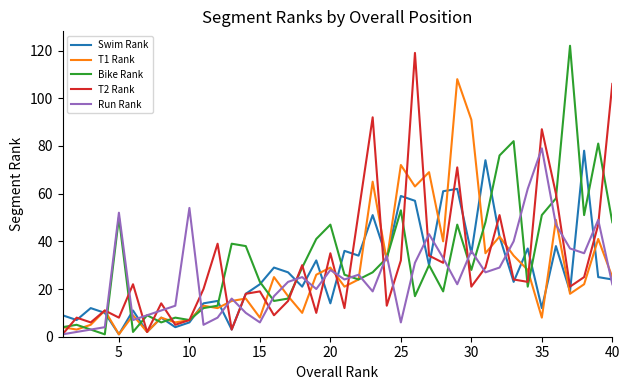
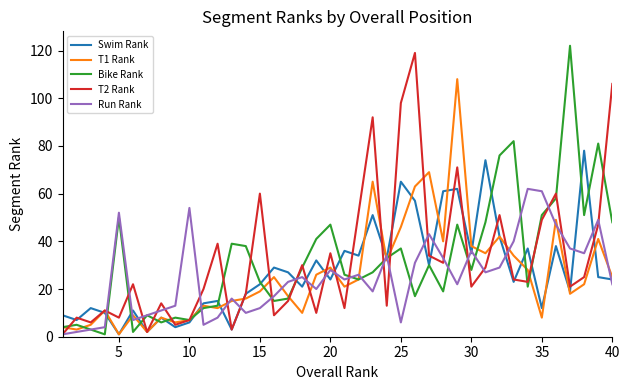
  {
    "Swim Rank": {
-     "20": 14,
-     "25": 59,
+     "20": 24,
+     "25": 65,
      "35": 12
    },
    "T1 Rank": {
-     "15": 8,
-     "25": 72,
-     "30": 91,
+     "15": 19,
+     "25": 46,
+     "30": 38,
      "35": 8
    },
    "Bike Rank": {
      "5": 50,
      "20": 47,
-     "25": 53,
+     "25": 37,
      "30": 28,
      "35": 51,
      "40": 48
    },
    "T2 Rank": {
      "5": 8,
-     "15": 19,
+     "15": 60,
      "20": 35,
-     "25": 32,
+     "25": 98,
      "30": 21,
-     "35": 87,
+     "35": 49,
      "40": 106
    },
    "Run Rank": {
      "5": 52,
      "10": 54,
-     "15": 6,
+     "15": 12,
      "25": 6,
-     "35": 79,
+     "35": 61,
      "40": 22
    }
  }
